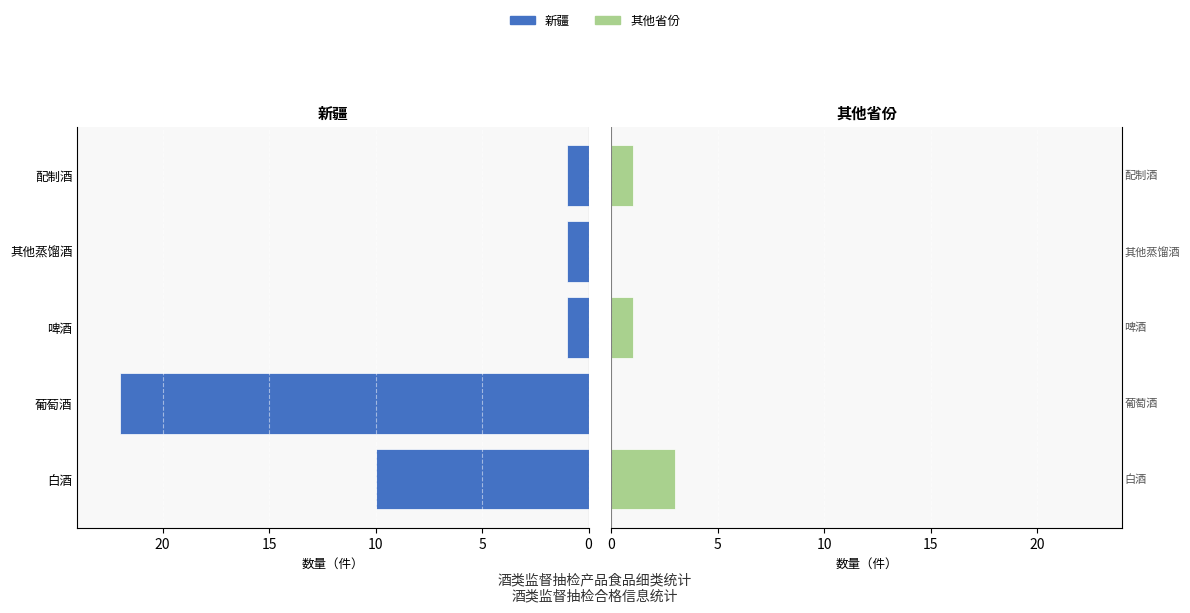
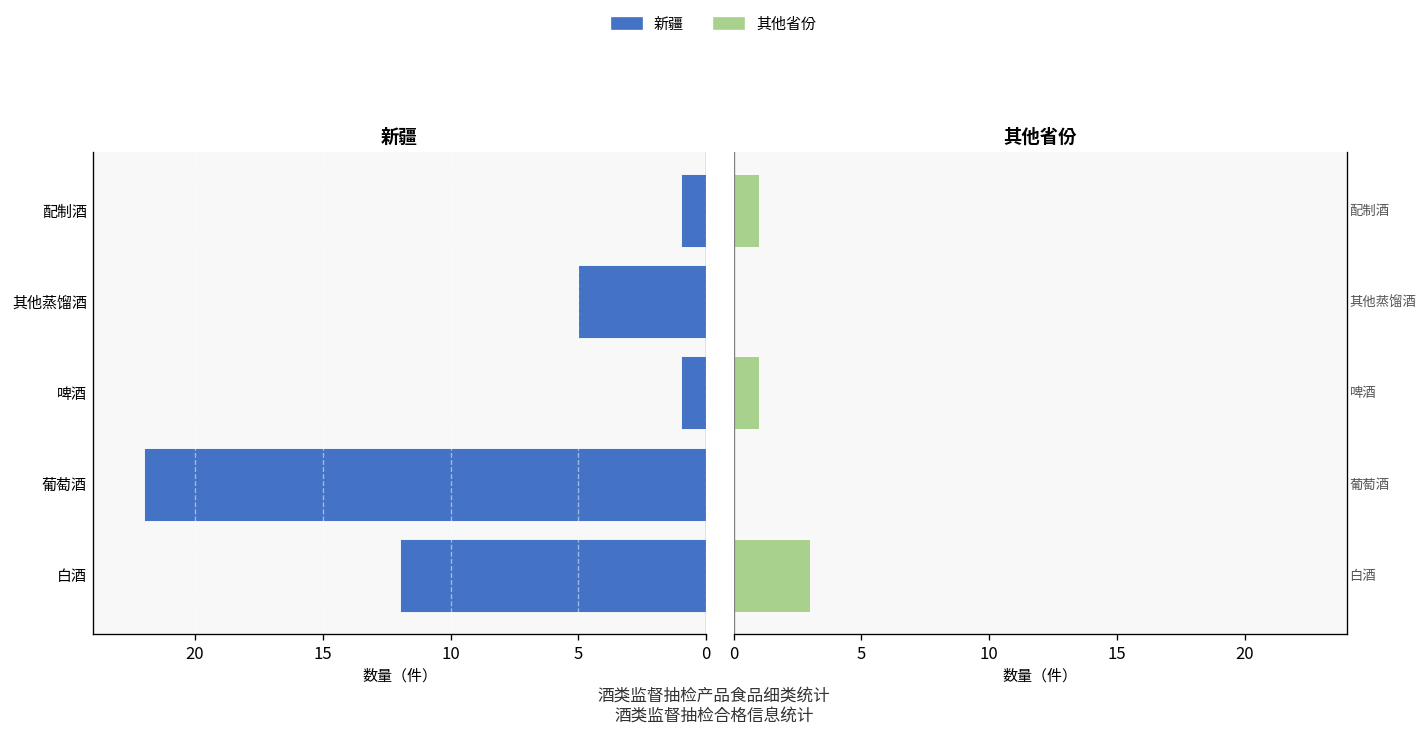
  {
    "新疆": {
      "配制酒": 1,
-     "其他蒸馏酒": 1,
+     "其他蒸馏酒": 5,
      "啤酒": 1,
      "葡萄酒": 22,
-     "白酒": 10
+     "白酒": 12
    }
  }
